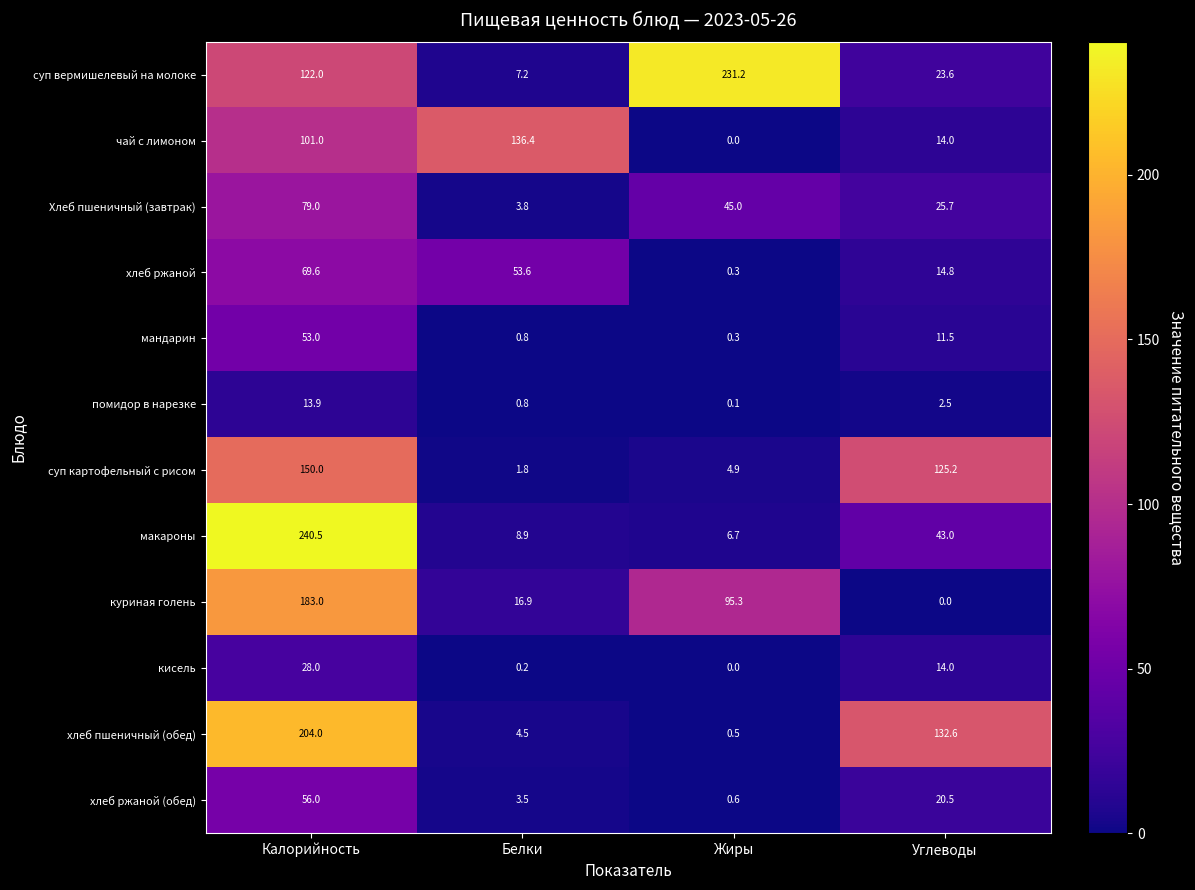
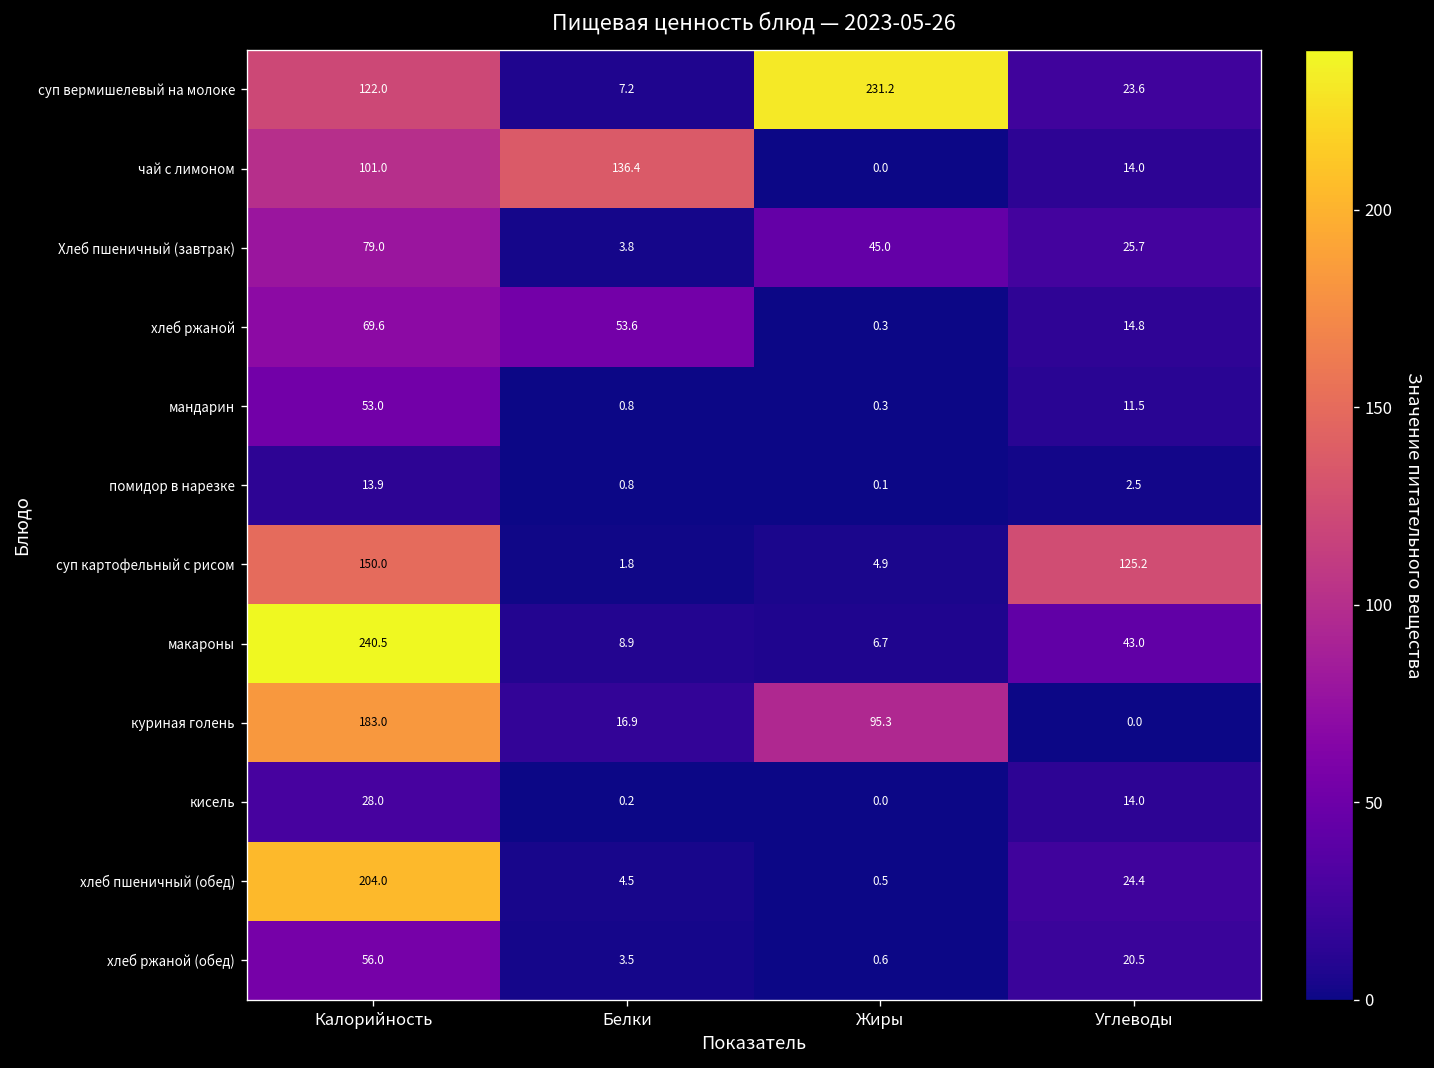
  {
    "суп вермишелевый на молоке": {
      "Калорийность": 122.0,
      "Белки": 7.2,
      "Жиры": 231.2,
      "Углеводы": 23.6
    },
    "чай с лимоном": {
      "Калорийность": 101.0,
      "Белки": 136.4,
      "Жиры": 0.0,
      "Углеводы": 14.0
    },
    "Хлеб пшеничный (завтрак)": {
      "Калорийность": 79.0,
      "Белки": 3.8,
      "Жиры": 45.0,
      "Углеводы": 25.7
    },
    "хлеб ржаной": {
      "Калорийность": 69.6,
      "Белки": 53.6,
      "Жиры": 0.3,
      "Углеводы": 14.8
    },
    "мандарин": {
      "Калорийность": 53.0,
      "Белки": 0.8,
      "Жиры": 0.3,
      "Углеводы": 11.5
    },
    "помидор в нарезке": {
      "Калорийность": 13.9,
      "Белки": 0.8,
      "Жиры": 0.1,
      "Углеводы": 2.5
    },
    "суп картофельный с рисом": {
      "Калорийность": 150.0,
      "Белки": 1.8,
      "Жиры": 4.9,
      "Углеводы": 125.2
    },
    "макароны": {
      "Калорийность": 240.5,
      "Белки": 8.9,
      "Жиры": 6.7,
      "Углеводы": 43.0
    },
    "куриная голень": {
      "Калорийность": 183.0,
      "Белки": 16.9,
      "Жиры": 95.3,
      "Углеводы": 0.0
    },
    "кисель": {
      "Калорийность": 28.0,
      "Белки": 0.2,
      "Жиры": 0.0,
      "Углеводы": 14.0
    },
    "хлеб пшеничный (обед)": {
      "Калорийность": 204.0,
      "Белки": 4.5,
      "Жиры": 0.5,
-     "Углеводы": 132.6
+     "Углеводы": 24.4
    },
    "хлеб ржаной (обед)": {
      "Калорийность": 56.0,
      "Белки": 3.5,
      "Жиры": 0.6,
      "Углеводы": 20.5
    }
  }
